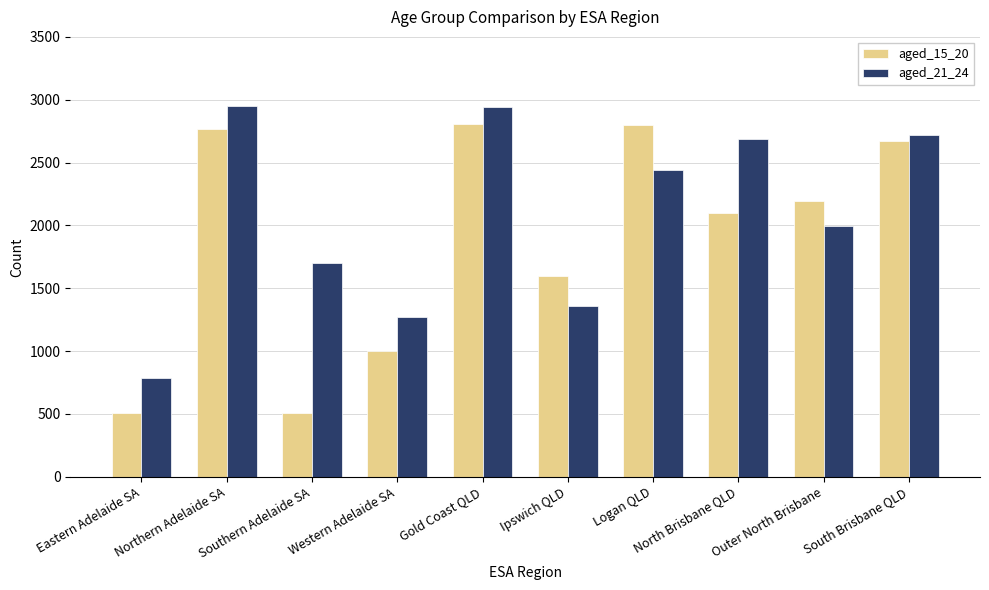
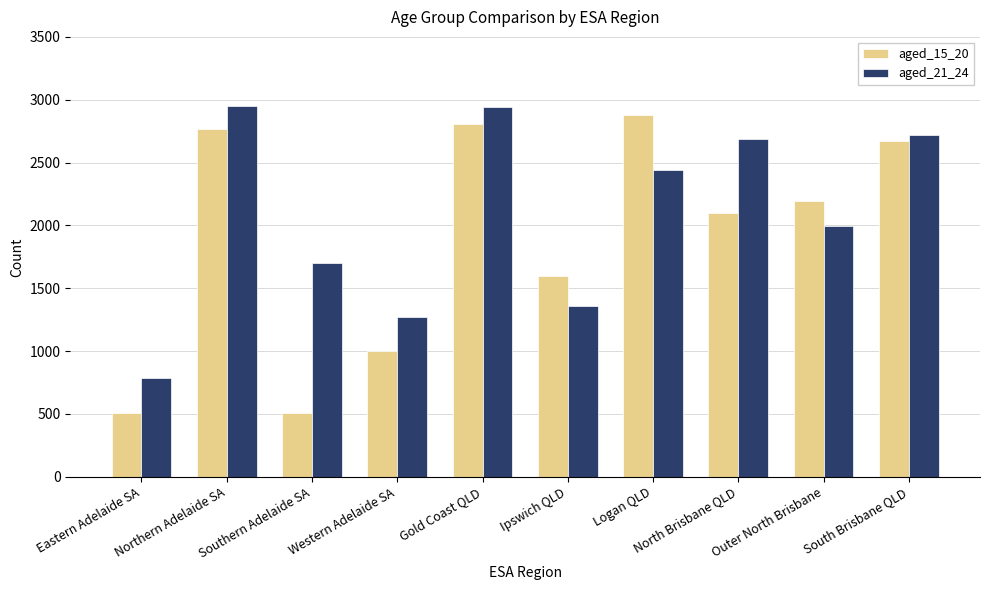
  {
    "aged_15_20": {
      "Eastern Adelaide SA": 500,
      "Northern Adelaide SA": 2760,
      "Southern Adelaide SA": 510,
      "Western Adelaide SA": 1000,
      "Gold Coast QLD": 2810,
      "Ipswich QLD": 1600,
-     "Logan QLD": 2800,
+     "Logan QLD": 2880,
      "North Brisbane QLD": 2100,
      "Outer North Brisbane": 2190,
      "South Brisbane QLD": 2670
    },
    "aged_21_24": {
      "Eastern Adelaide SA": 780,
      "Northern Adelaide SA": 2950,
      "Southern Adelaide SA": 1700,
      "Western Adelaide SA": 1270,
      "Gold Coast QLD": 2950,
      "Ipswich QLD": 1360,
      "Logan QLD": 2440,
      "North Brisbane QLD": 2690,
      "Outer North Brisbane": 1990,
      "South Brisbane QLD": 2720
    }
  }
